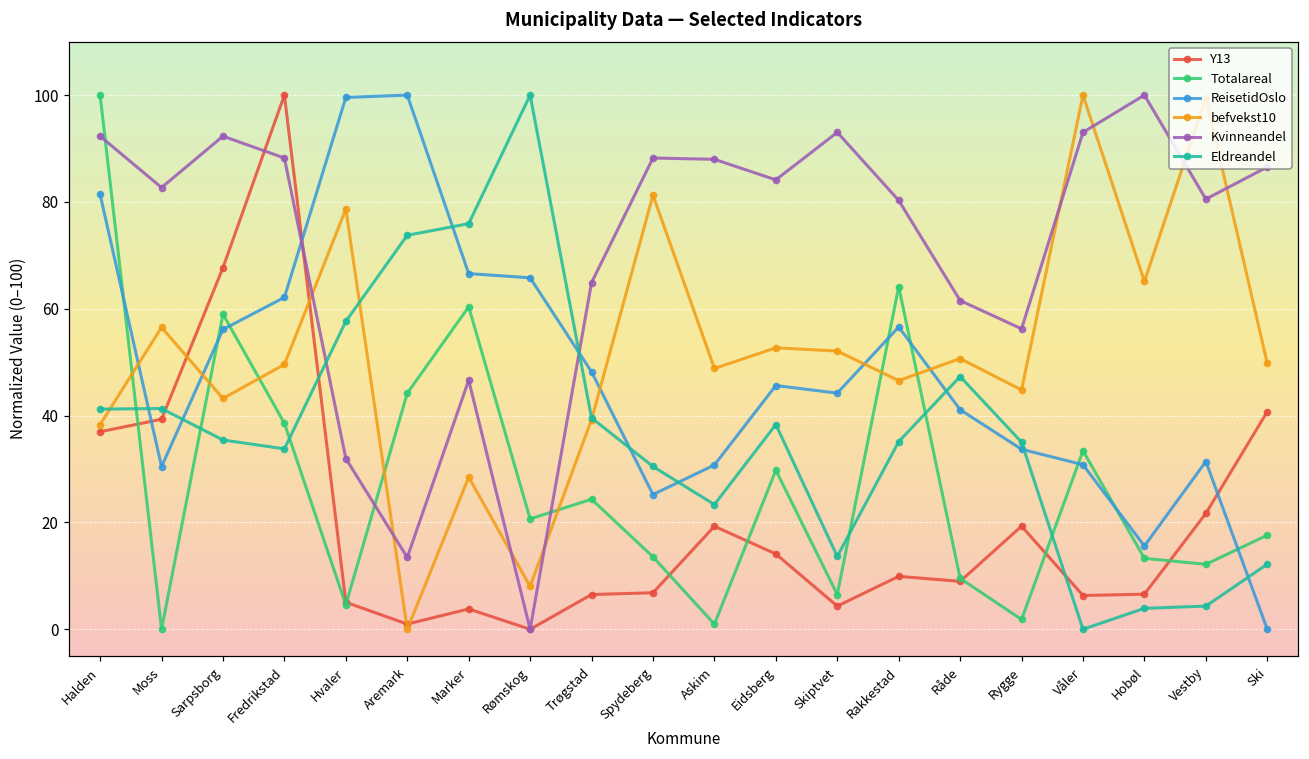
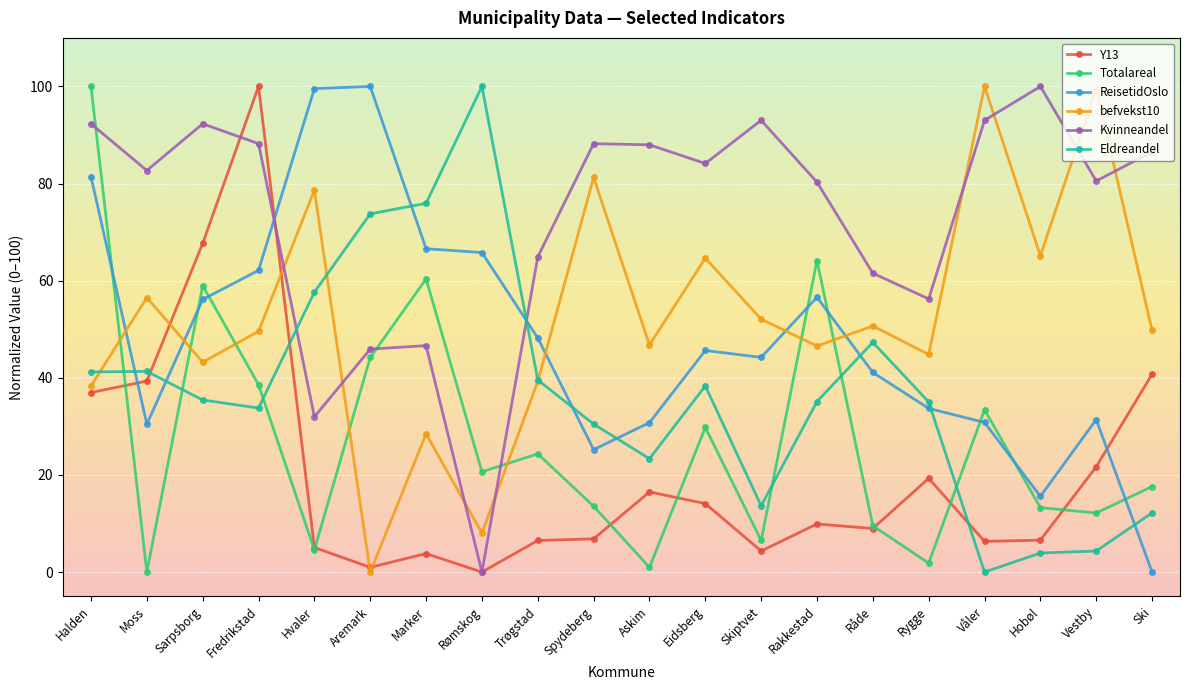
  {
    "Y13": {
      "Halden": 37,
      "Moss": 39,
      "Sarpsborg": 68,
      "Fredrikstad": 100,
      "Aremark": 1,
      "Marker": 4,
      "Trøgstad": 7,
      "Spydeberg": 7,
-     "Askim": 19,
+     "Askim": 17,
      "Eidsberg": 14,
      "Skiptvet": 4,
      "Rakkestad": 10,
      "Råde": 9,
      "Rygge": 19,
      "Våler": 6,
      "Hobøl": 7,
      "Vestby": 22,
      "Ski": 41
    },
    "ReisetidOslo": {
      "Halden": 81,
      "Moss": 30,
      "Sarpsborg": 56,
      "Fredrikstad": 62,
      "Hvaler": 100,
      "Aremark": 100,
      "Marker": 67,
      "Rømskog": 66,
      "Trøgstad": 48,
      "Spydeberg": 25,
      "Askim": 31,
      "Eidsberg": 46,
      "Skiptvet": 44,
      "Rakkestad": 57,
      "Råde": 41,
      "Rygge": 34,
      "Våler": 31,
      "Hobøl": 16,
      "Vestby": 31,
      "Ski": 0
    },
    "befvekst10": {
      "Halden": 38,
      "Moss": 57,
      "Sarpsborg": 43,
      "Fredrikstad": 50,
      "Hvaler": 79,
      "Aremark": 0,
      "Marker": 28,
      "Rømskog": 8,
      "Spydeberg": 81,
-     "Askim": 49,
-     "Eidsberg": 53,
+     "Askim": 47,
+     "Eidsberg": 65,
      "Skiptvet": 52,
      "Rakkestad": 47,
      "Råde": 51,
      "Rygge": 45,
      "Våler": 100,
      "Hobøl": 65,
      "Ski": 50
    },
    "Kvinneandel": {
      "Halden": 92,
      "Moss": 83,
      "Sarpsborg": 92,
      "Fredrikstad": 88,
      "Hvaler": 32,
-     "Aremark": 13,
+     "Aremark": 46,
      "Marker": 47,
      "Trøgstad": 65,
      "Spydeberg": 88,
      "Askim": 88,
      "Eidsberg": 84,
      "Skiptvet": 93,
      "Rakkestad": 80,
      "Råde": 62,
      "Rygge": 56,
      "Våler": 93,
      "Hobøl": 100,
      "Vestby": 81
    }
  }
